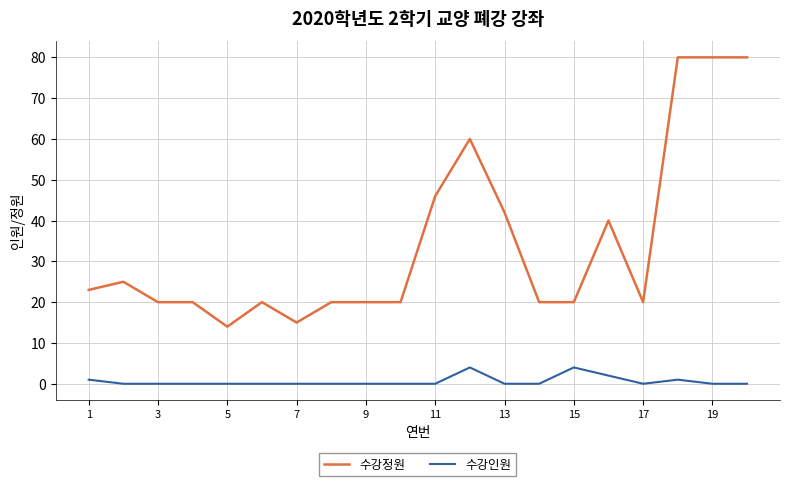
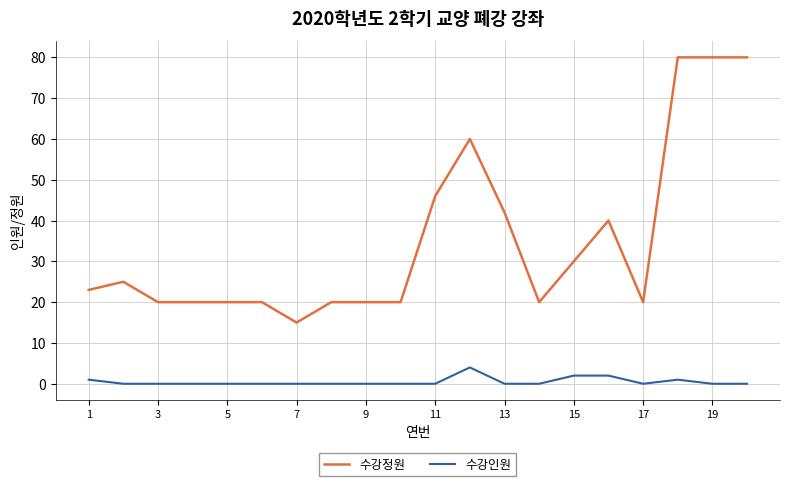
  {
    "수강정원": {
      "1": 23,
      "3": 20,
-     "5": 14,
+     "5": 20,
      "7": 15,
      "9": 20,
      "11": 46,
      "13": 42,
-     "15": 20,
+     "15": 30,
      "17": 20,
      "19": 80
    },
    "수강인원": {
      "1": 1,
      "3": 0,
      "5": 0,
      "7": 0,
      "9": 0,
      "11": 0,
      "13": 0,
-     "15": 4,
+     "15": 2,
      "17": 0,
      "19": 0
    }
  }
